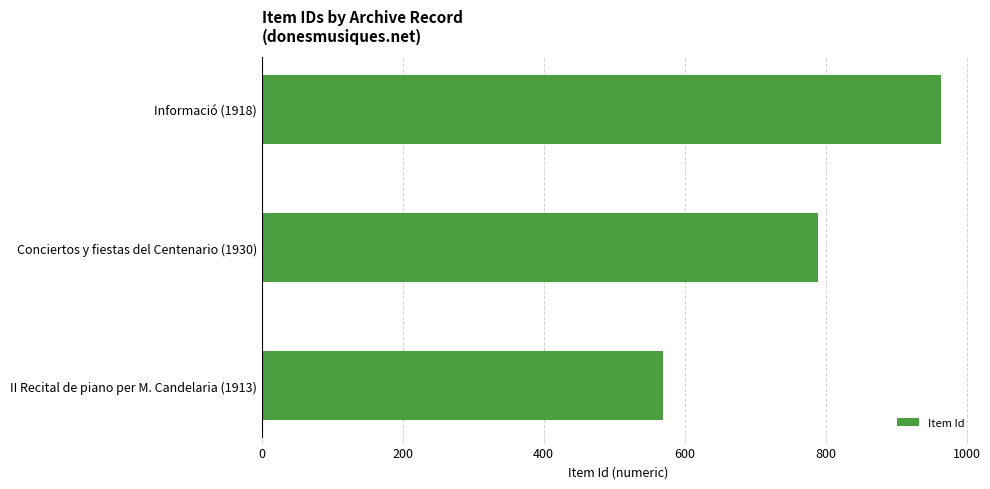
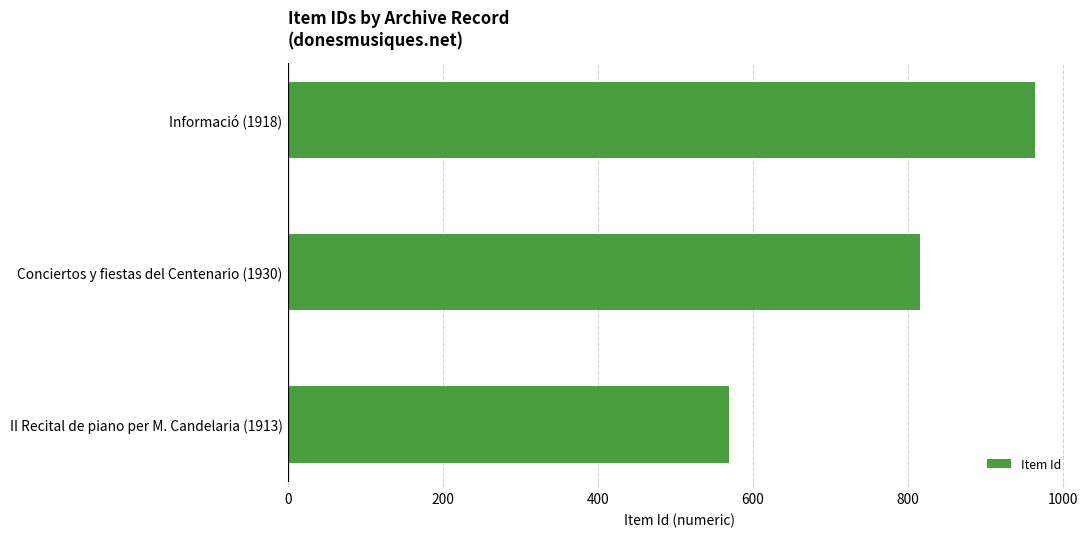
  {
    "Informació (1918)": 960,
-   "Conciertos y fiestas del Centenario (1930)": 790,
+   "Conciertos y fiestas del Centenario (1930)": 820,
    "II Recital de piano per M. Candelaria (1913)": 570
  }
